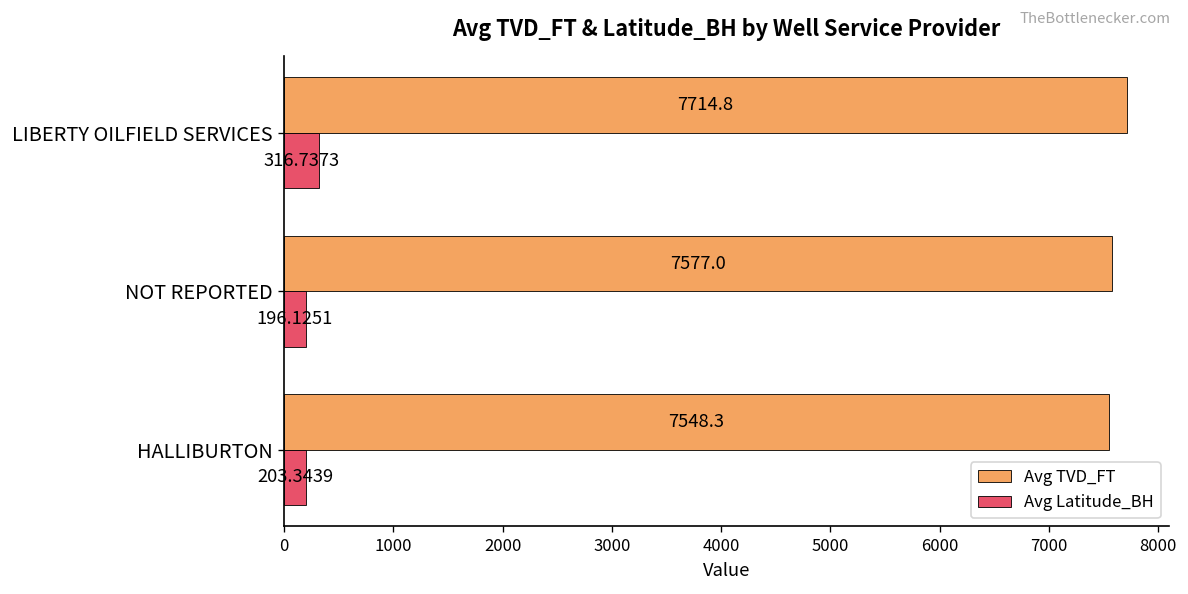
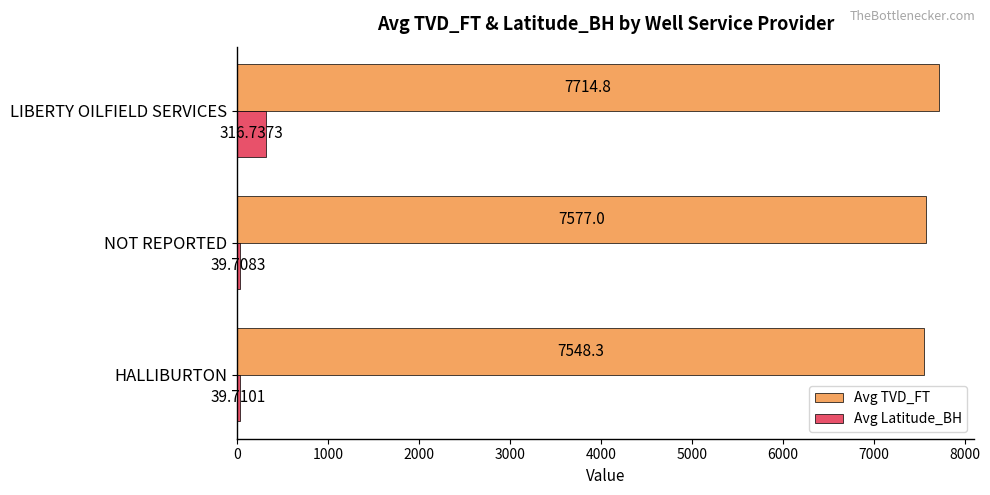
  {
    "Avg TVD_FT": {
      "LIBERTY OILFIELD SERVICES": 7714.8,
      "NOT REPORTED": 7577.0,
      "HALLIBURTON": 7548.3
    },
    "Avg Latitude_BH": {
      "LIBERTY OILFIELD SERVICES": 316.7373,
-     "NOT REPORTED": 196.1251,
-     "HALLIBURTON": 203.3439
+     "NOT REPORTED": 39.7083,
+     "HALLIBURTON": 39.7101
    }
  }
